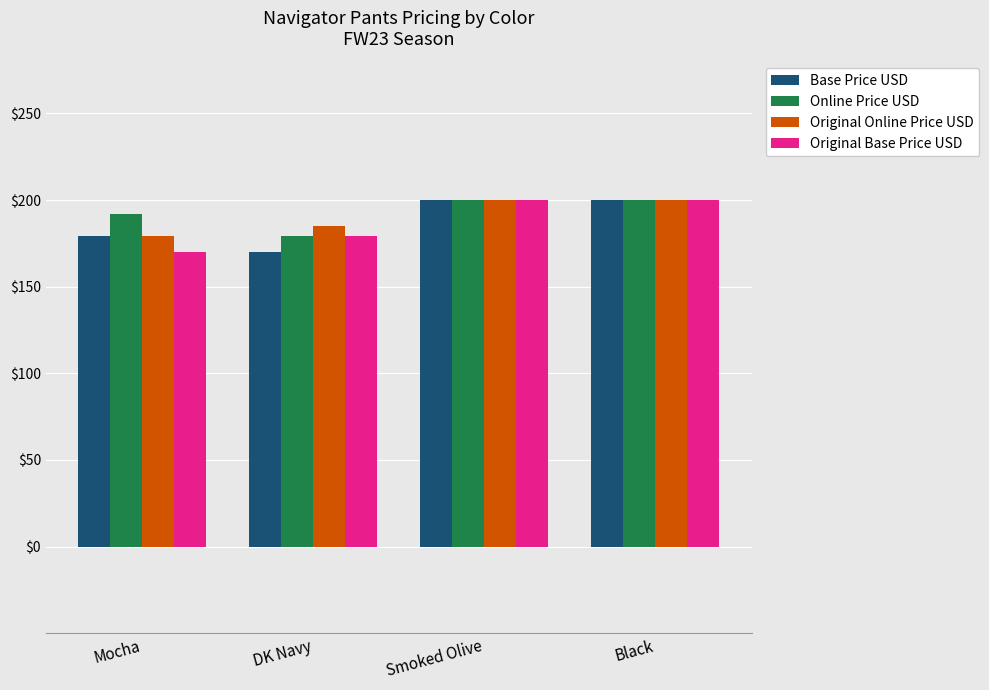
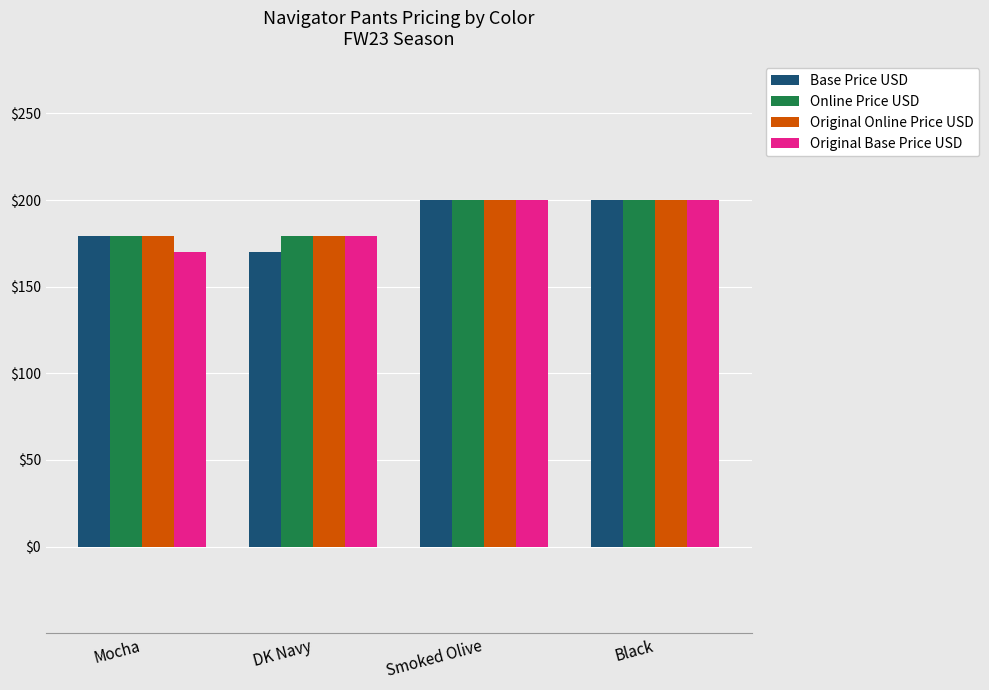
  {
    "Base Price USD": {
      "Mocha": "$179",
      "DK Navy": "$170",
      "Smoked Olive": "$200",
      "Black": "$200"
    },
    "Online Price USD": {
-     "Mocha": "$192",
+     "Mocha": "$179",
      "DK Navy": "$179",
      "Smoked Olive": "$200",
      "Black": "$200"
    },
    "Original Online Price USD": {
      "Mocha": "$179",
-     "DK Navy": "$185",
+     "DK Navy": "$179",
      "Smoked Olive": "$200",
      "Black": "$200"
    },
    "Original Base Price USD": {
      "Mocha": "$170",
      "DK Navy": "$179",
      "Smoked Olive": "$200",
      "Black": "$200"
    }
  }
